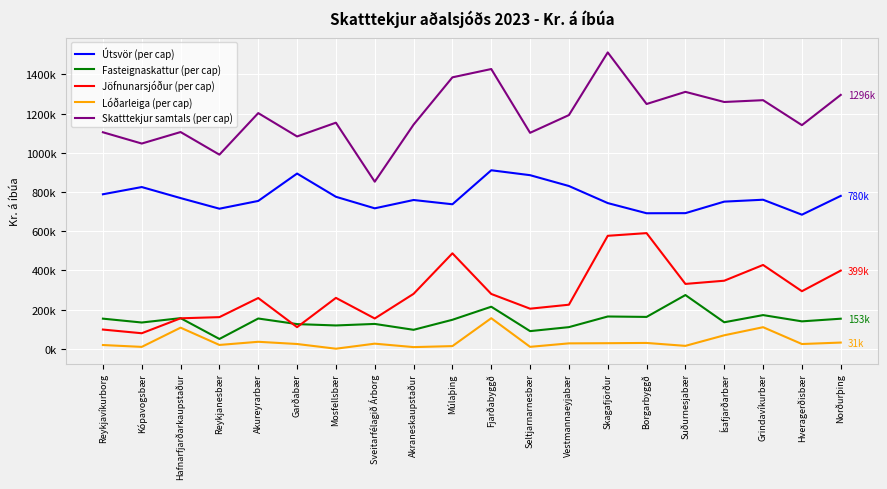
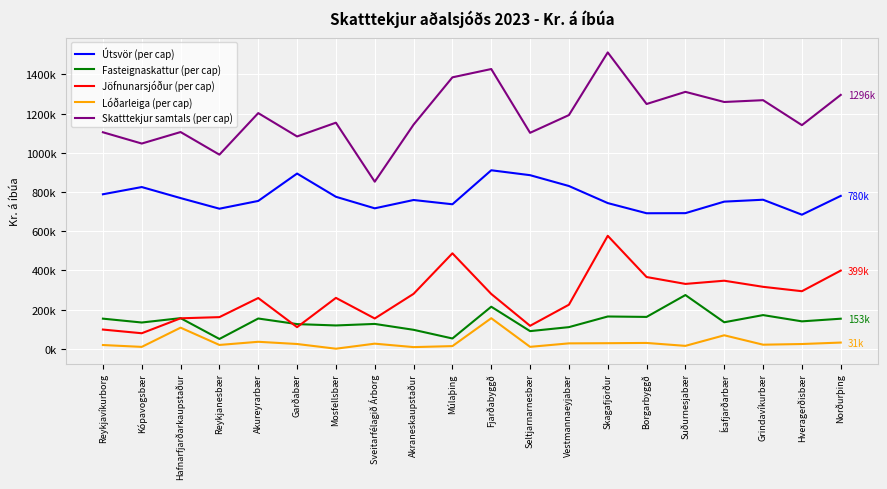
  {
    "Útsvör (per cap)": {
      "Norðurþing": "780k"
    },
    "Fasteignaskattur (per cap)": {
      "Reykjavíkurborg": "150000",
      "Kópavogsbær": "130000",
      "Reykjanesbær": "50000",
      "Akureyrarbær": "150000",
      "Garðabær": "130000",
      "Mosfellsbær": "120000",
      "Sveitarfélagið Árborg": "130000",
      "Akraneskaupstaður": "100000",
-     "Múlaþing": "150000",
+     "Múlaþing": "50000",
      "Fjarðabyggð": "210000",
      "Seltjarnarnesbær": "90000",
      "Vestmannaeyjabær": "110000",
      "Skagafjörður": "160000",
      "Borgarbyggð": "160000",
      "Suðurnesjabær": "270000",
      "Ísafjarðarbær": "130000",
      "Grindavíkurbær": "170000",
      "Hveragerðisbær": "140000"
    },
    "Jöfnunarsjóður (per cap)": {
      "Reykjavíkurborg": "100000",
      "Kópavogsbær": "80000",
      "Reykjanesbær": "160000",
      "Akureyrarbær": "260000",
      "Garðabær": "110000",
      "Mosfellsbær": "260000",
      "Sveitarfélagið Árborg": "150000",
      "Akraneskaupstaður": "280000",
      "Múlaþing": "490000",
      "Fjarðabyggð": "280000",
-     "Seltjarnarnesbær": "200000",
+     "Seltjarnarnesbær": "120000",
      "Vestmannaeyjabær": "220000",
      "Skagafjörður": "580000",
-     "Borgarbyggð": "590000",
+     "Borgarbyggð": "370000",
      "Suðurnesjabær": "330000",
      "Ísafjarðarbær": "350000",
-     "Grindavíkurbær": "430000",
+     "Grindavíkurbær": "320000",
      "Hveragerðisbær": "290000"
    },
    "Lóðarleiga (per cap)": {
      "Reykjavíkurborg": "20000",
      "Kópavogsbær": "10000",
      "Hafnarfjarðarkaupstaður": "110000",
      "Reykjanesbær": "20000",
      "Akureyrarbær": "40000",
      "Garðabær": "20000",
      "Mosfellsbær": "0",
      "Sveitarfélagið Árborg": "30000",
      "Akraneskaupstaður": "10000",
      "Múlaþing": "10000",
      "Fjarðabyggð": "160000",
      "Seltjarnarnesbær": "10000",
      "Vestmannaeyjabær": "30000",
      "Skagafjörður": "30000",
      "Borgarbyggð": "30000",
      "Suðurnesjabær": "10000",
      "Ísafjarðarbær": "70000",
-     "Grindavíkurbær": "110000",
+     "Grindavíkurbær": "20000",
      "Hveragerðisbær": "20000"
    },
    "Skatttekjur samtals (per cap)": {
      "Norðurþing": "1296k"
    }
  }
